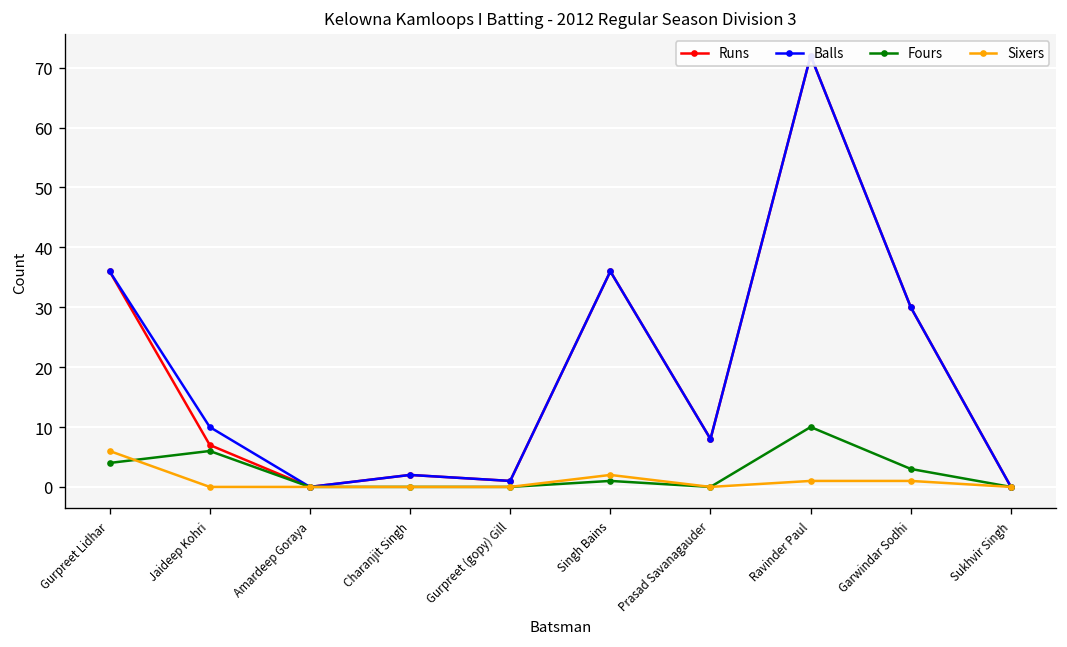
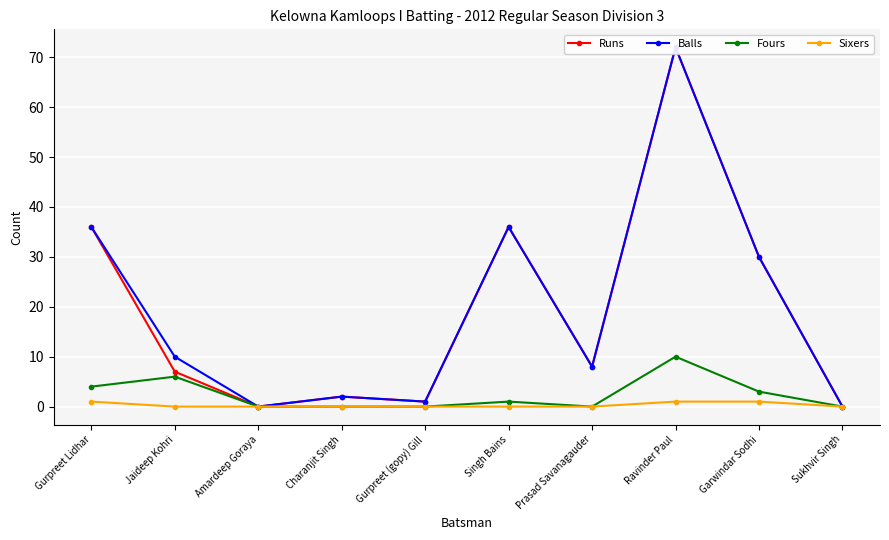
  {
    "Runs": {
      "Jaideep Kohri": 7
    },
    "Balls": {
      "Jaideep Kohri": 10
    },
    "Fours": {
      "Gurpreet Lidhar": 4,
      "Jaideep Kohri": 6,
      "Singh Bains": 1,
      "Ravinder Paul": 10,
      "Garwindar Sodhi": 3
    },
    "Sixers": {
-     "Gurpreet Lidhar": 6,
+     "Gurpreet Lidhar": 1,
      "Jaideep Kohri": 0,
-     "Singh Bains": 2,
+     "Singh Bains": 0,
      "Ravinder Paul": 1,
      "Garwindar Sodhi": 1
    }
  }
